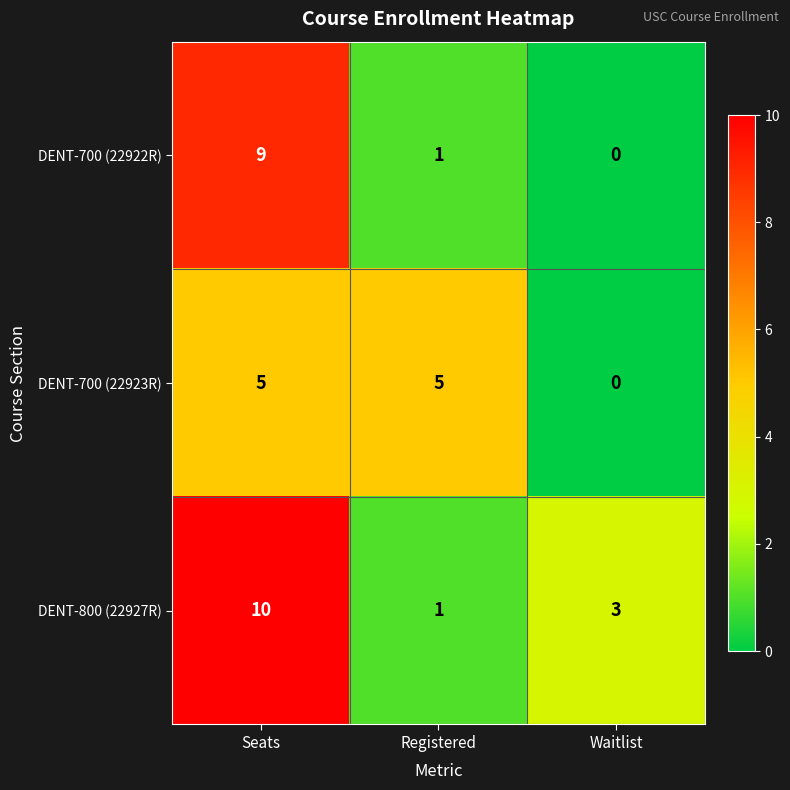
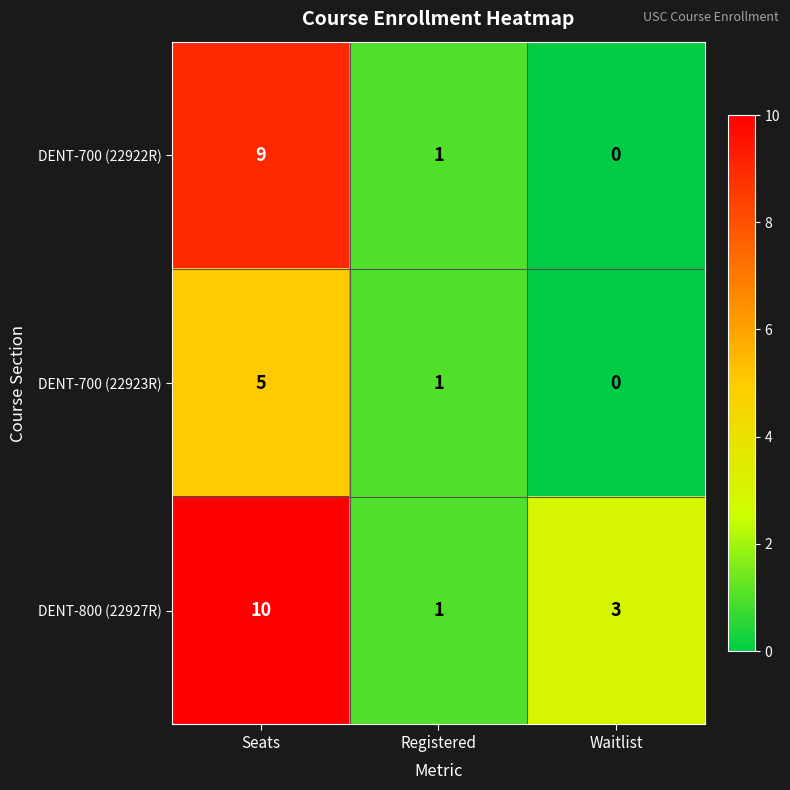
  {
    "DENT-700 (22922R)": {
      "Seats": 9,
      "Registered": 1,
      "Waitlist": 0
    },
    "DENT-700 (22923R)": {
      "Seats": 5,
-     "Registered": 5,
+     "Registered": 1,
      "Waitlist": 0
    },
    "DENT-800 (22927R)": {
      "Seats": 10,
      "Registered": 1,
      "Waitlist": 3
    }
  }
